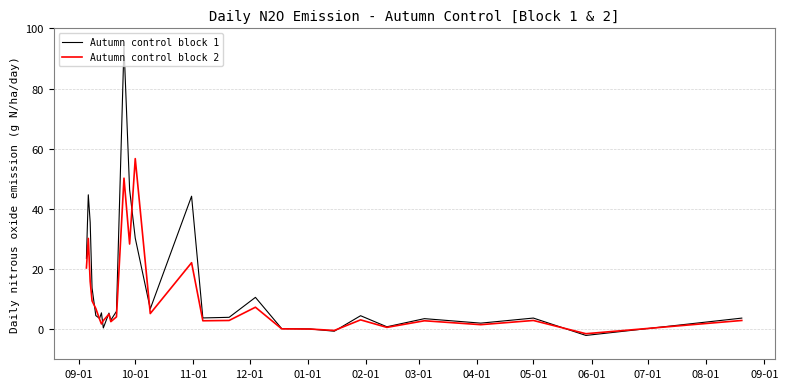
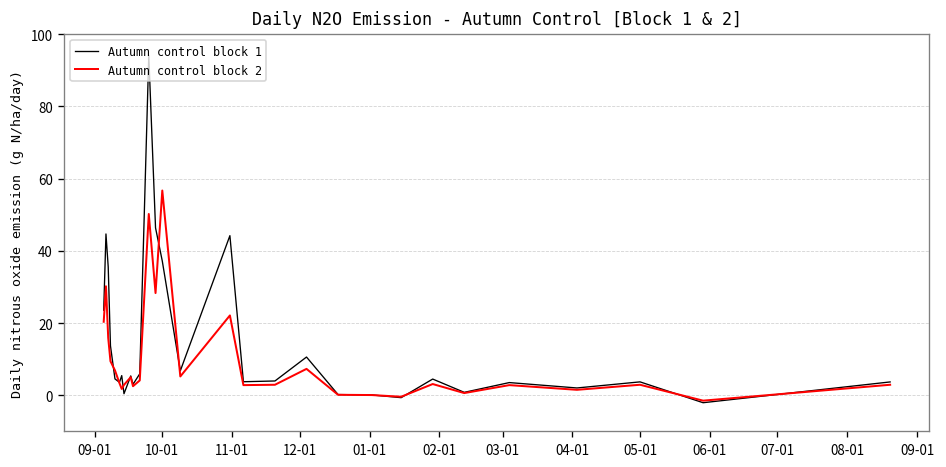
  {
    "Autumn control block 1": {
-     "10-01": 30
+     "10-01": 37
    },
    "Autumn control block 2": {
      "10-01": 57
    }
  }
